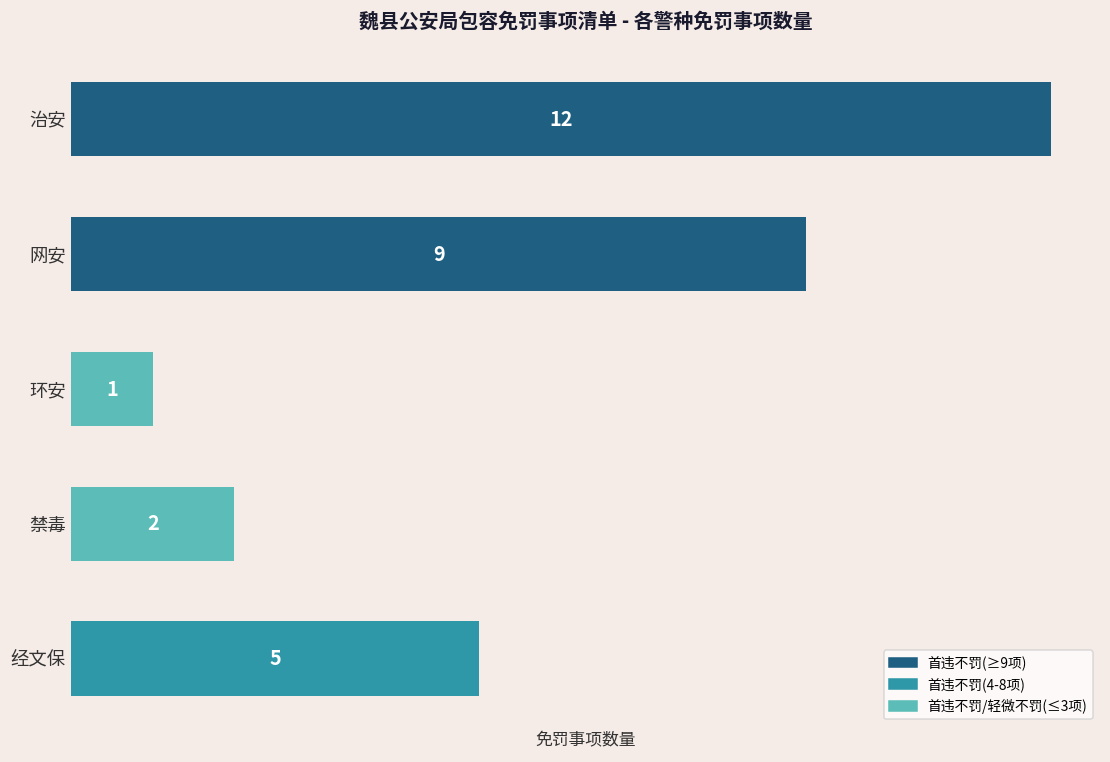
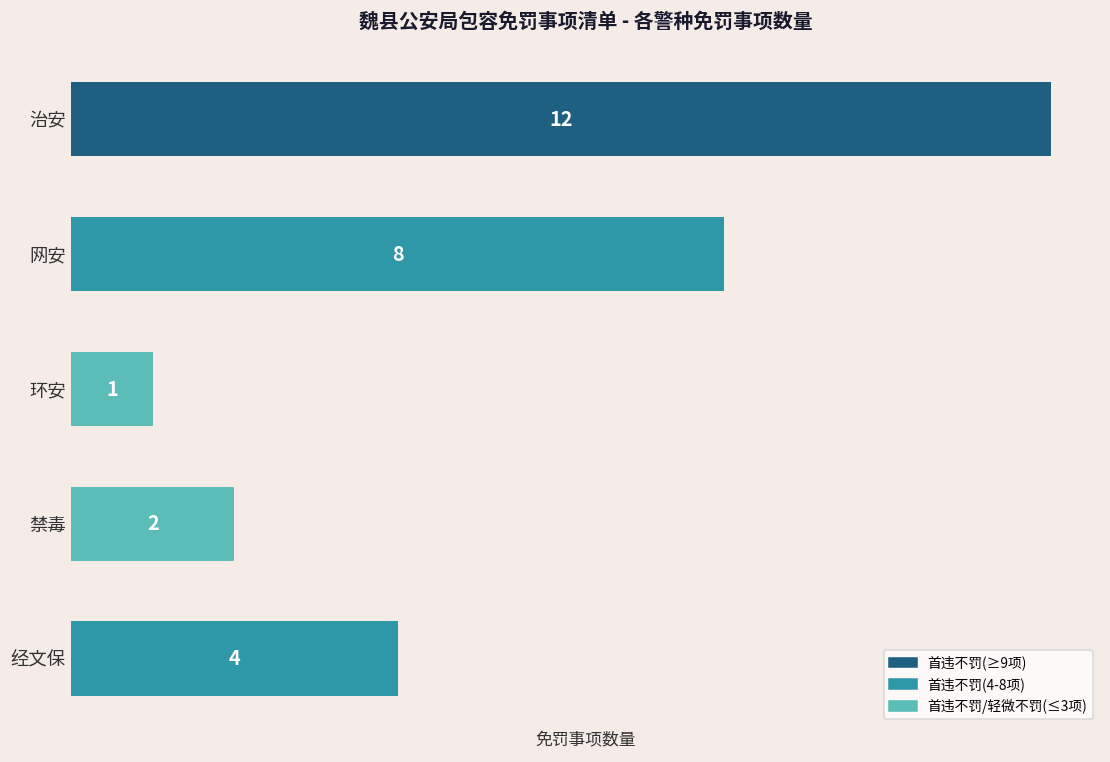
  {
    "治安": 12,
-   "网安": 9,
+   "网安": 8,
    "环安": 1,
    "禁毒": 2,
-   "经文保": 5
+   "经文保": 4
  }
